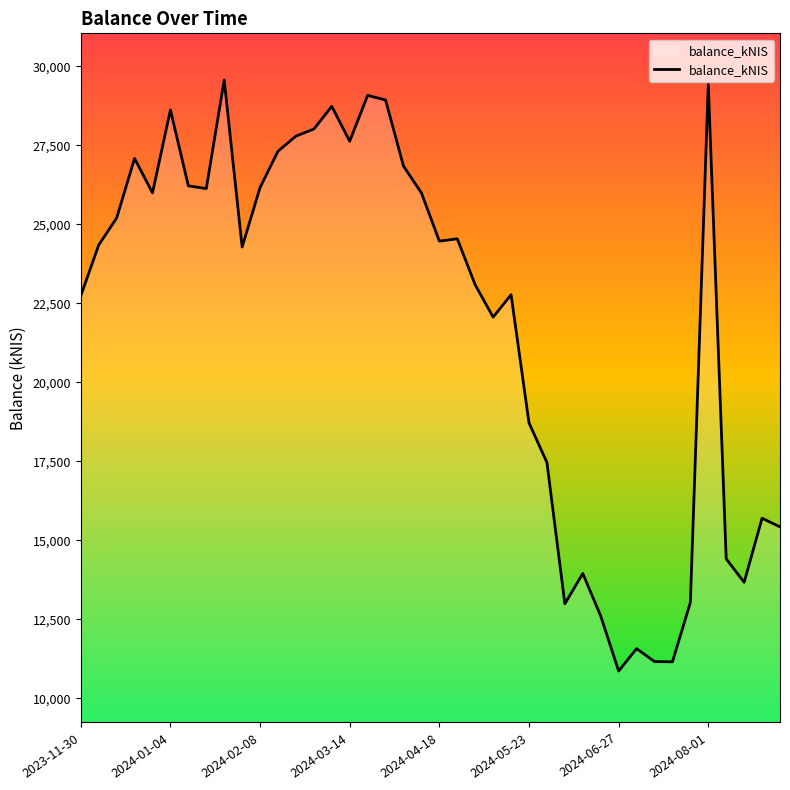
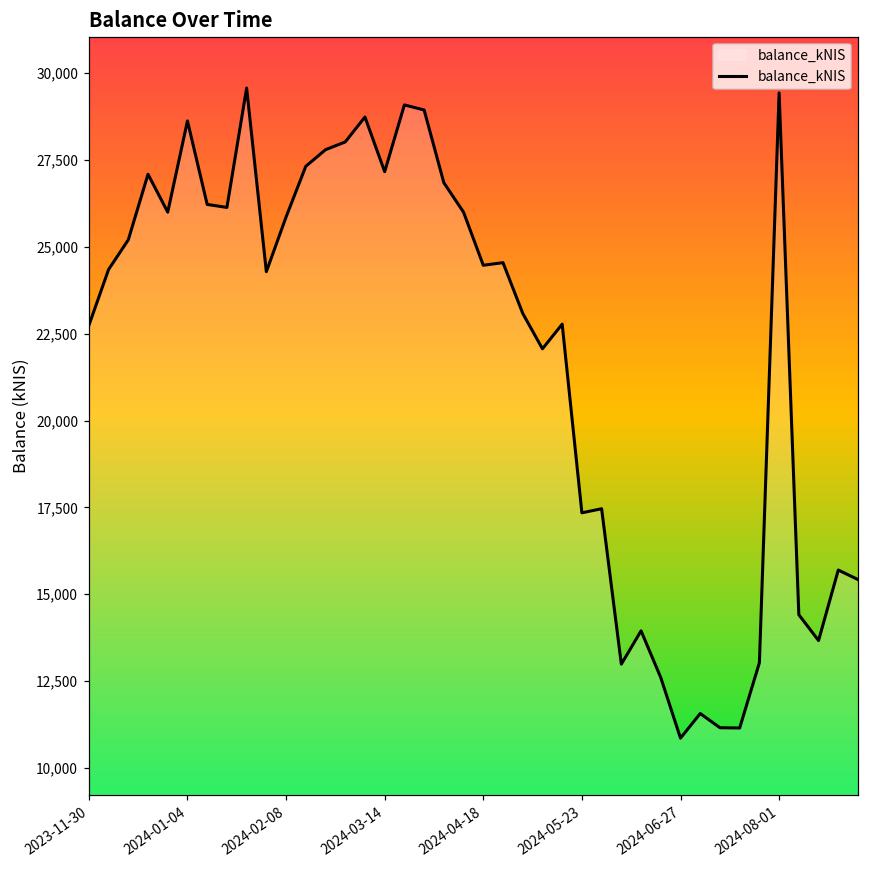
  {
    "2023-11-30": "22,700",
    "2024-01-04": "28,600",
-   "2024-02-08": "26,200",
-   "2024-03-14": "27,600",
+   "2024-02-08": "25,900",
+   "2024-03-14": "27,200",
    "2024-04-18": "24,500",
-   "2024-05-23": "18,700",
+   "2024-05-23": "17,300",
    "2024-06-27": "10,900",
    "2024-08-01": "29,400"
  }
